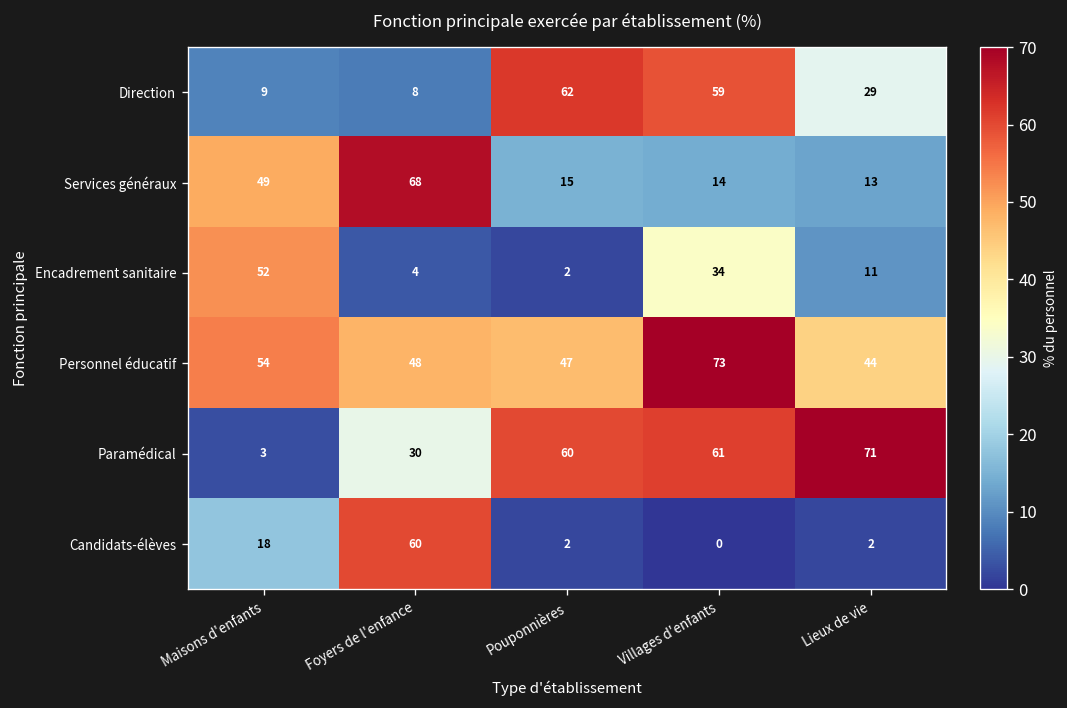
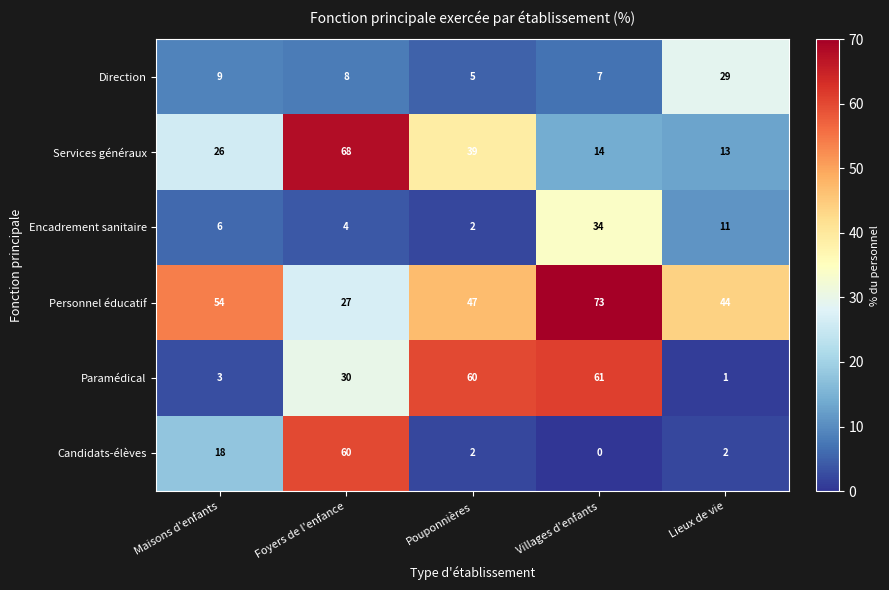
  {
    "Direction": {
      "Maisons d'enfants": 9,
      "Foyers de l'enfance": 8,
-     "Pouponnières": 62,
-     "Villages d'enfants": 59,
+     "Pouponnières": 5,
+     "Villages d'enfants": 7,
      "Lieux de vie": 29
    },
    "Services généraux": {
-     "Maisons d'enfants": 49,
+     "Maisons d'enfants": 26,
      "Foyers de l'enfance": 68,
-     "Pouponnières": 15,
+     "Pouponnières": 39,
      "Villages d'enfants": 14,
      "Lieux de vie": 13
    },
    "Encadrement sanitaire": {
-     "Maisons d'enfants": 52,
+     "Maisons d'enfants": 6,
      "Foyers de l'enfance": 4,
      "Pouponnières": 2,
      "Villages d'enfants": 34,
      "Lieux de vie": 11
    },
    "Personnel éducatif": {
      "Maisons d'enfants": 54,
-     "Foyers de l'enfance": 48,
+     "Foyers de l'enfance": 27,
      "Pouponnières": 47,
      "Villages d'enfants": 73,
      "Lieux de vie": 44
    },
    "Paramédical": {
      "Maisons d'enfants": 3,
      "Foyers de l'enfance": 30,
      "Pouponnières": 60,
      "Villages d'enfants": 61,
-     "Lieux de vie": 71
+     "Lieux de vie": 1
    },
    "Candidats-élèves": {
      "Maisons d'enfants": 18,
      "Foyers de l'enfance": 60,
      "Pouponnières": 2,
      "Villages d'enfants": 0,
      "Lieux de vie": 2
    }
  }
